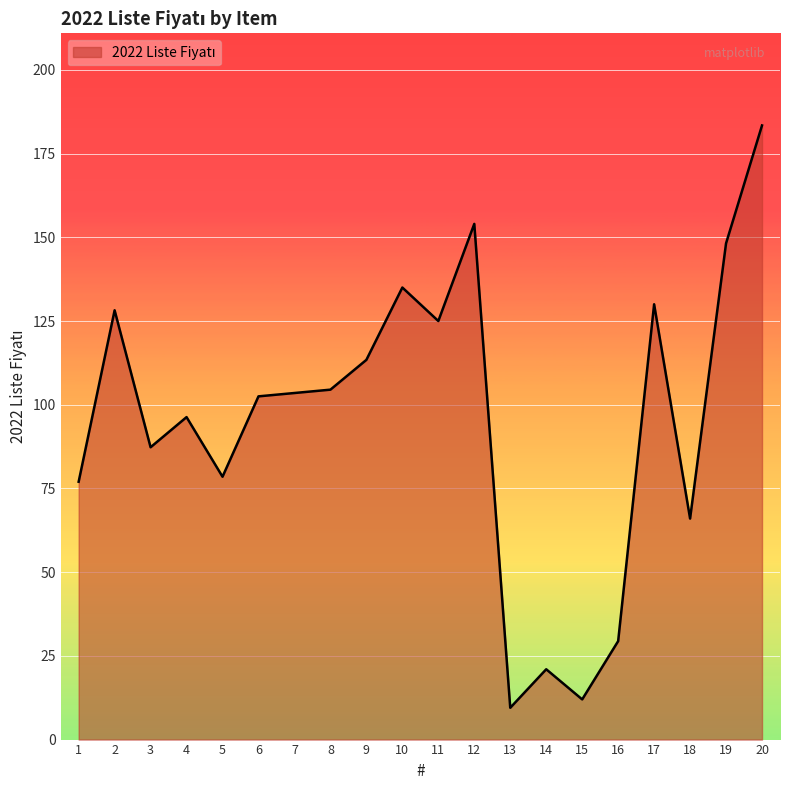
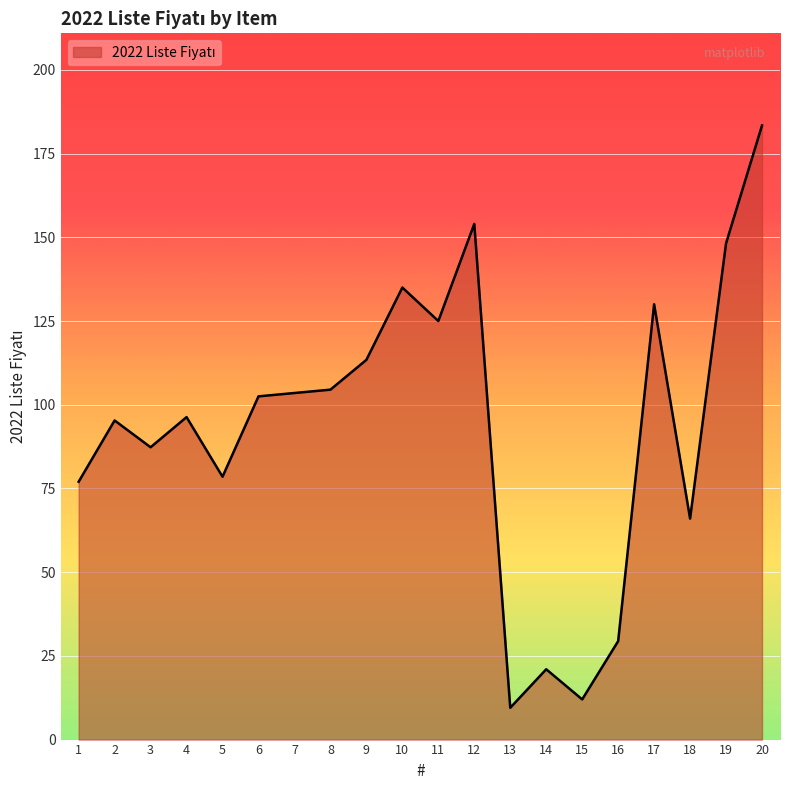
  {
    "1": 77,
-   "2": 128,
+   "2": 95,
    "3": 87,
    "4": 96,
    "5": 79,
    "6": 103,
    "7": 104,
    "8": 105,
    "9": 113,
    "10": 135,
    "11": 125,
    "12": 154,
    "13": 10,
    "14": 21,
    "15": 12,
    "16": 29,
    "17": 130,
    "18": 66,
    "19": 148,
    "20": 183
  }
